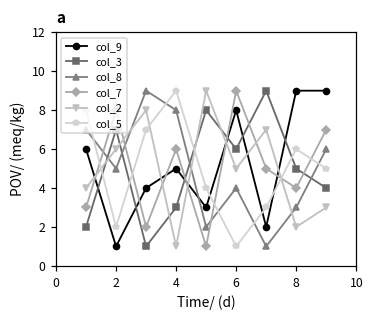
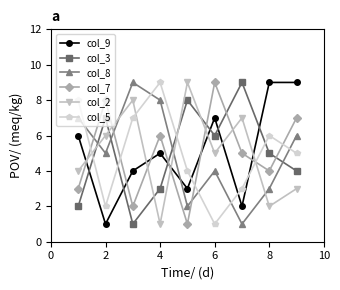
  {
    "col_9": {
      "2": 1,
      "4": 5,
-     "6": 8,
+     "6": 7,
      "8": 9
    }
  }
